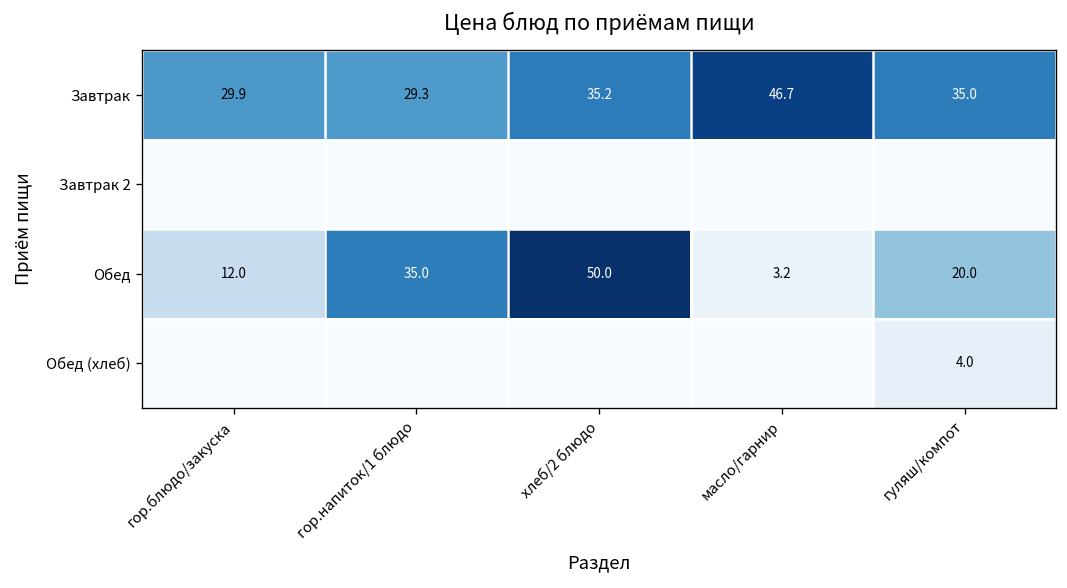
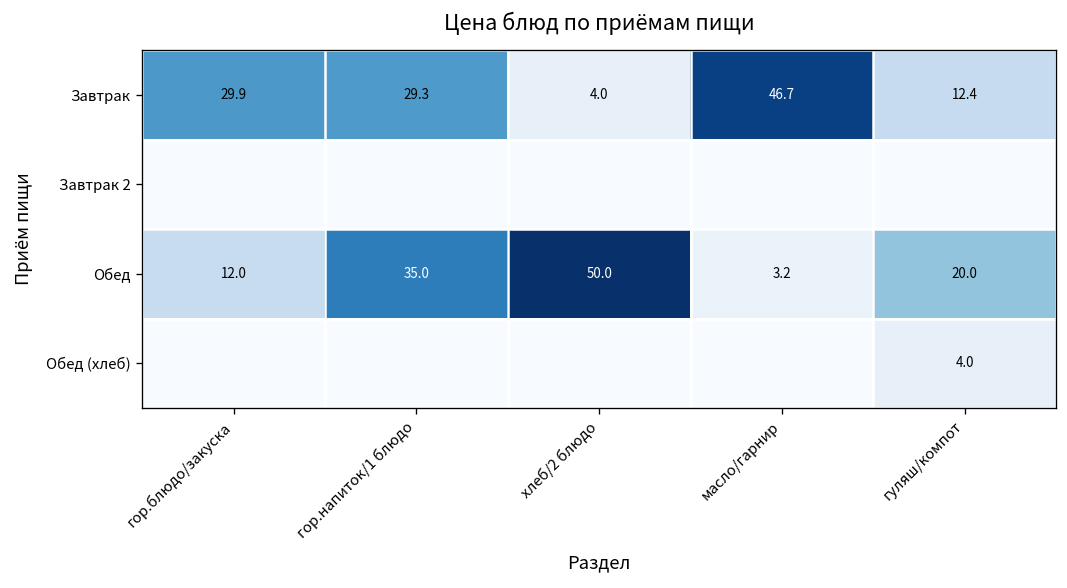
  {
    "Завтрак": {
      "гор.блюдо/закуска": 29.9,
      "гор.напиток/1 блюдо": 29.3,
-     "хлеб/2 блюдо": 35.2,
+     "хлеб/2 блюдо": 4.0,
      "масло/гарнир": 46.7,
-     "гуляш/компот": 35.0
+     "гуляш/компот": 12.4
    },
    "Обед": {
      "гор.блюдо/закуска": 12.0,
      "гор.напиток/1 блюдо": 35.0,
      "хлеб/2 блюдо": 50.0,
      "масло/гарнир": 3.2,
      "гуляш/компот": 20.0
    },
    "Обед (хлеб)": {
      "гуляш/компот": 4.0
    }
  }
